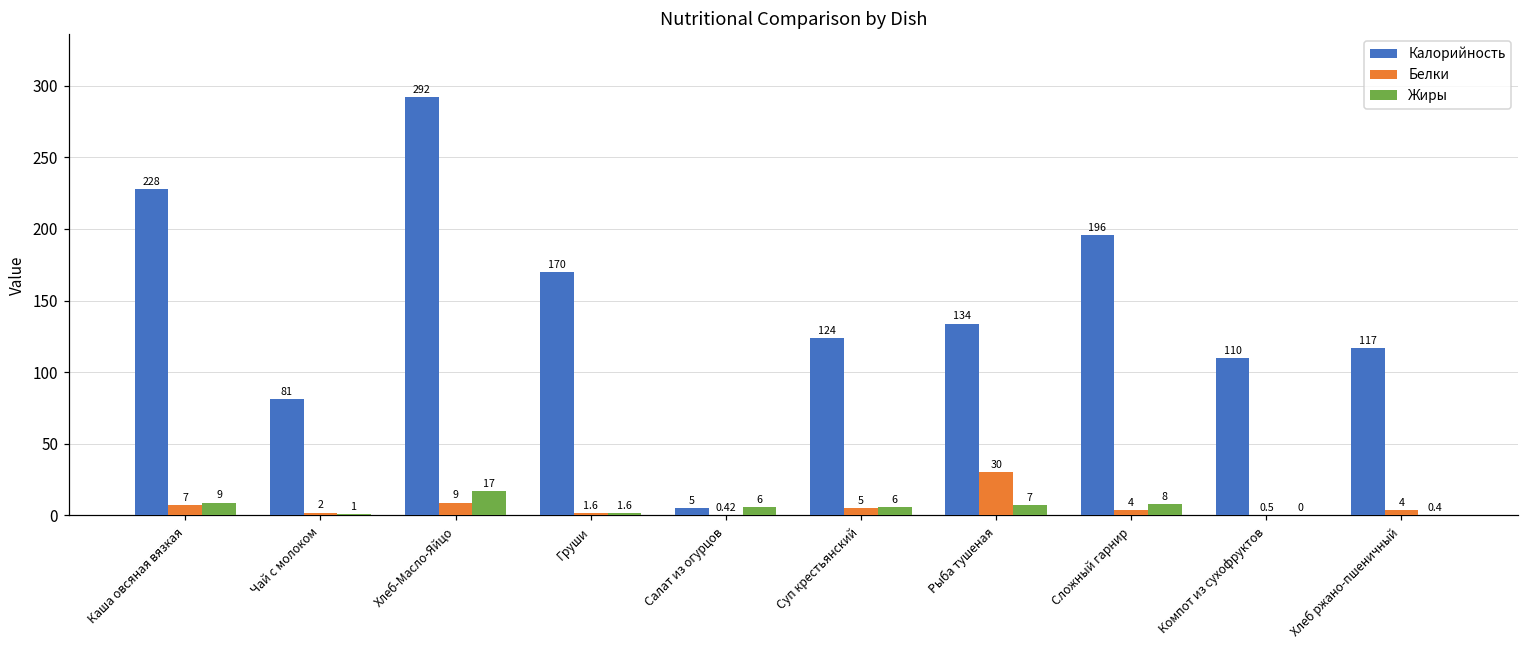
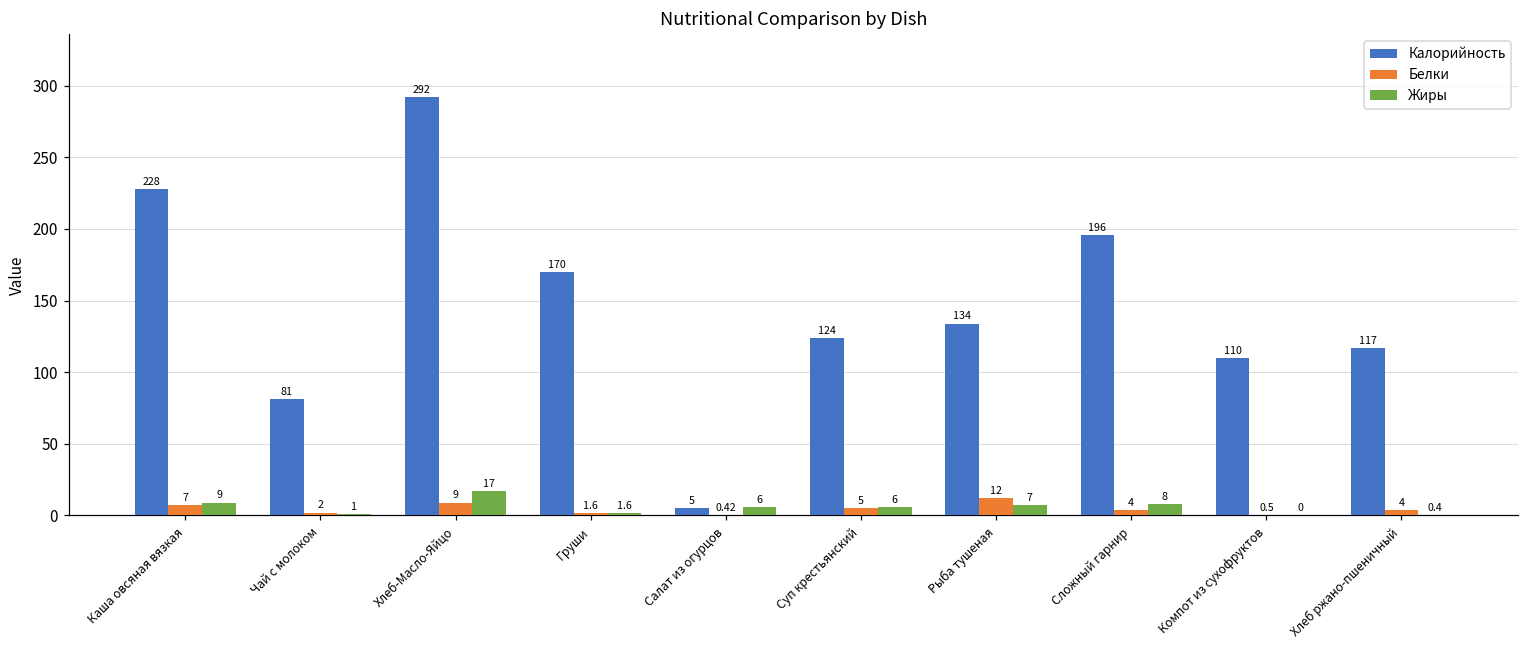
  {
    "Калорийность": {
      "Каша овсяная вязкая": 228,
      "Чай с молоком": 81,
      "Хлеб-Масло-Яйцо": 292,
      "Груши": 170,
      "Салат из огурцов": 5,
      "Суп крестьянский": 124,
      "Рыба тушеная": 134,
      "Сложный гарнир": 196,
      "Компот из сухофруктов": 110,
      "Хлеб ржано-пшеничный": 117
    },
    "Белки": {
      "Каша овсяная вязкая": 7,
      "Чай с молоком": 2,
      "Хлеб-Масло-Яйцо": 9,
      "Груши": 1.6,
      "Салат из огурцов": 0.42,
      "Суп крестьянский": 5,
-     "Рыба тушеная": 30,
+     "Рыба тушеная": 12,
      "Сложный гарнир": 4,
      "Компот из сухофруктов": 0.5,
      "Хлеб ржано-пшеничный": 4
    },
    "Жиры": {
      "Каша овсяная вязкая": 9,
      "Чай с молоком": 1,
      "Хлеб-Масло-Яйцо": 17,
      "Груши": 1.6,
      "Салат из огурцов": 6,
      "Суп крестьянский": 6,
      "Рыба тушеная": 7,
      "Сложный гарнир": 8,
      "Компот из сухофруктов": 0,
      "Хлеб ржано-пшеничный": 0.4
    }
  }
